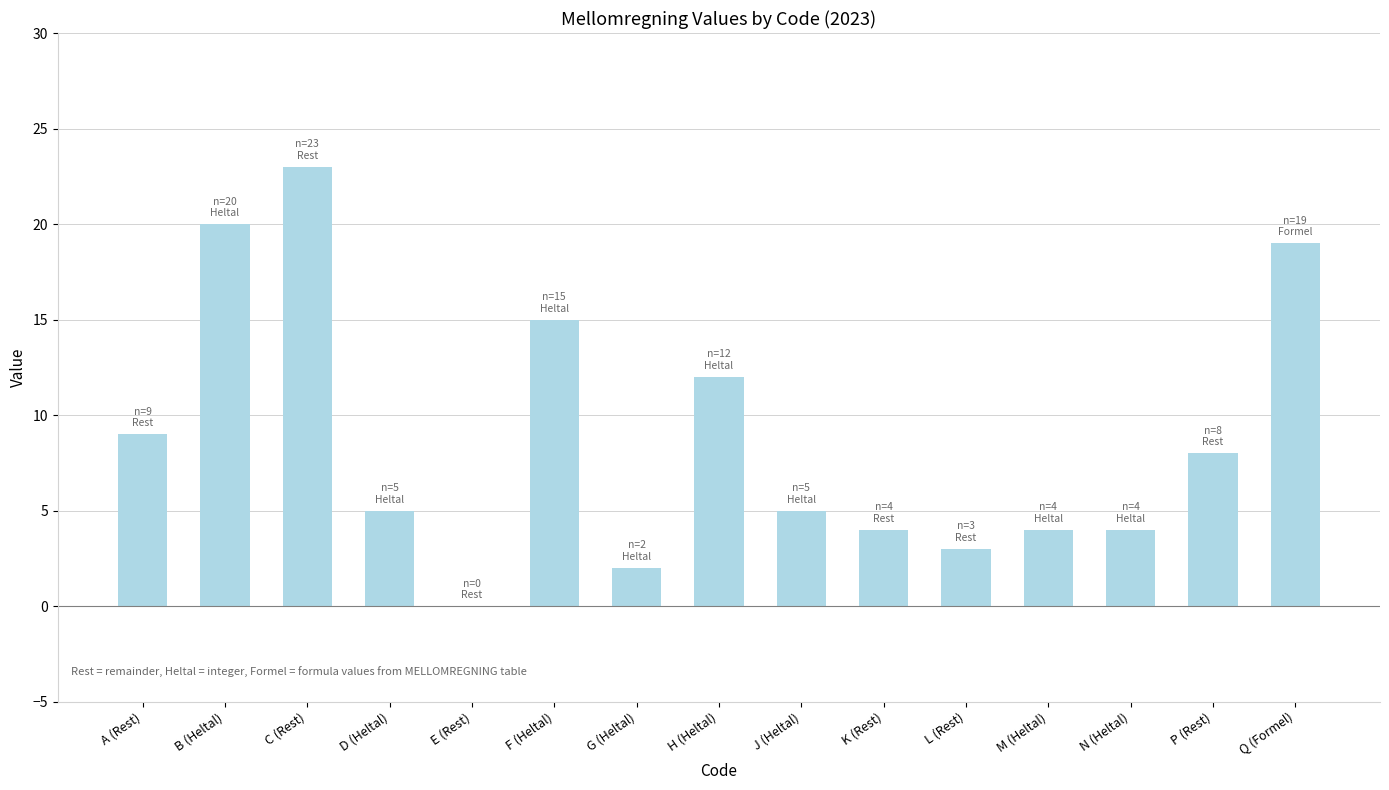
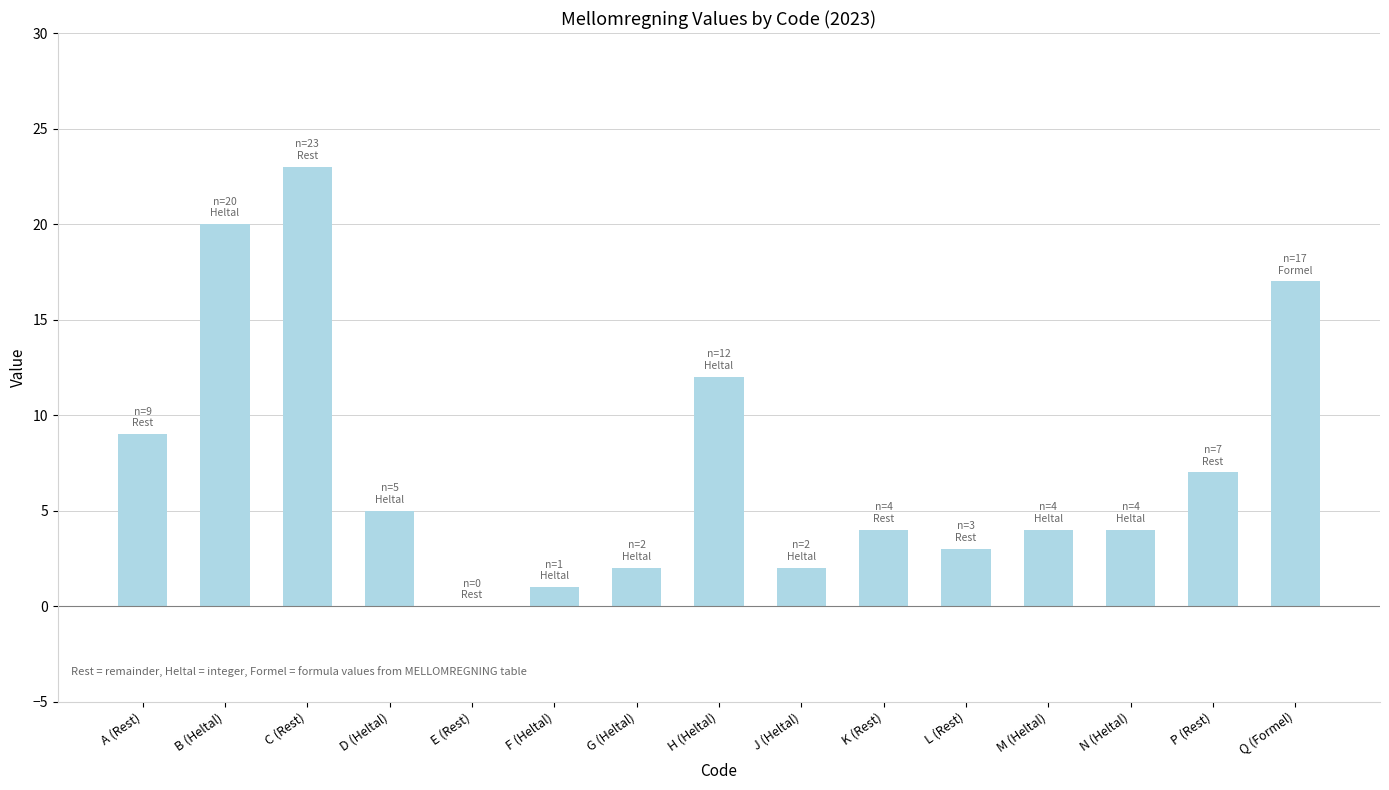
  {
    "A (Rest)": 9,
    "B (Heltal)": 20,
    "C (Rest)": 23,
    "D (Heltal)": 5,
    "E (Rest)": 0,
-   "F (Heltal)": 15,
+   "F (Heltal)": 1,
    "G (Heltal)": 2,
    "H (Heltal)": 12,
-   "J (Heltal)": 5,
+   "J (Heltal)": 2,
    "K (Rest)": 4,
    "L (Rest)": 3,
    "M (Heltal)": 4,
    "N (Heltal)": 4,
-   "P (Rest)": 8,
-   "Q (Formel)": 19
+   "P (Rest)": 7,
+   "Q (Formel)": 17
  }
